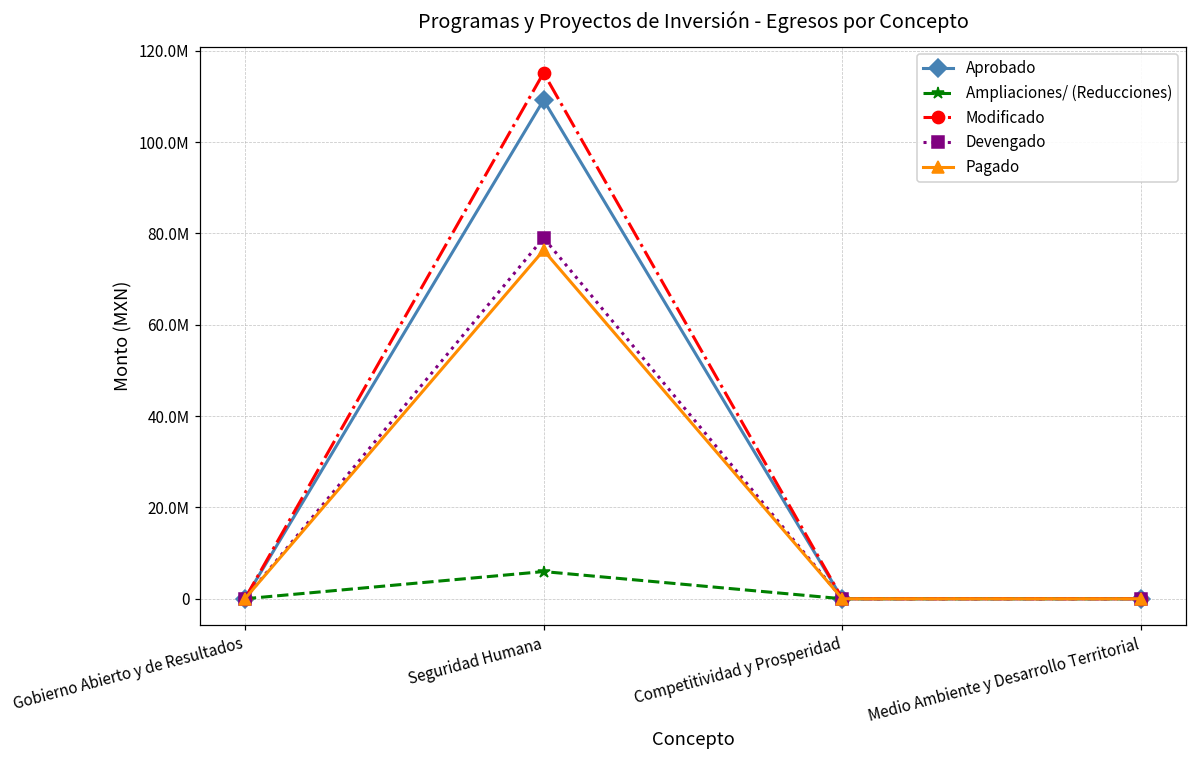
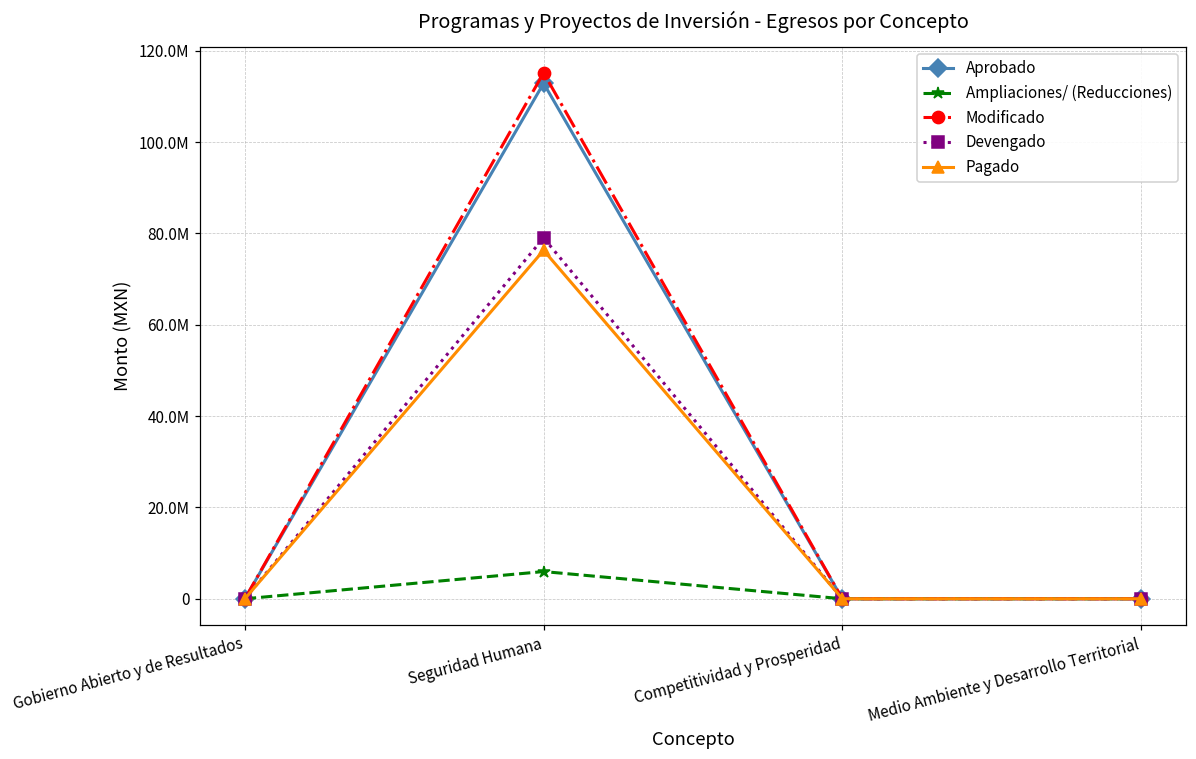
  {
    "Aprobado": {
-     "Seguridad Humana": 109000000
+     "Seguridad Humana": 113000000
    },
    "Ampliaciones/ (Reducciones)": {
      "Seguridad Humana": 6000000
    },
    "Modificado": {
      "Seguridad Humana": 115000000
    },
    "Devengado": {
      "Seguridad Humana": 79000000
    },
    "Pagado": {
      "Seguridad Humana": 76000000
    }
  }
